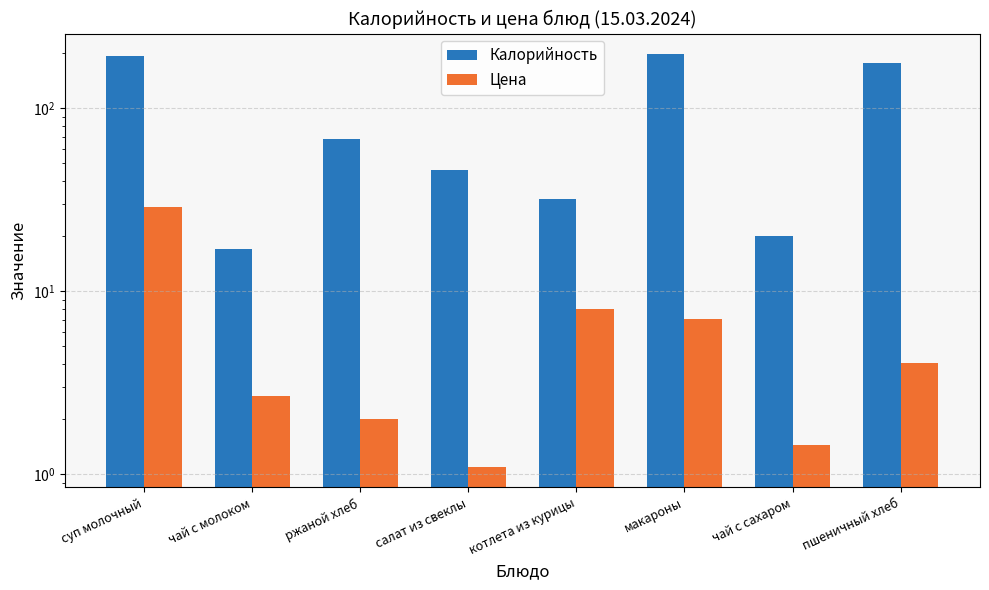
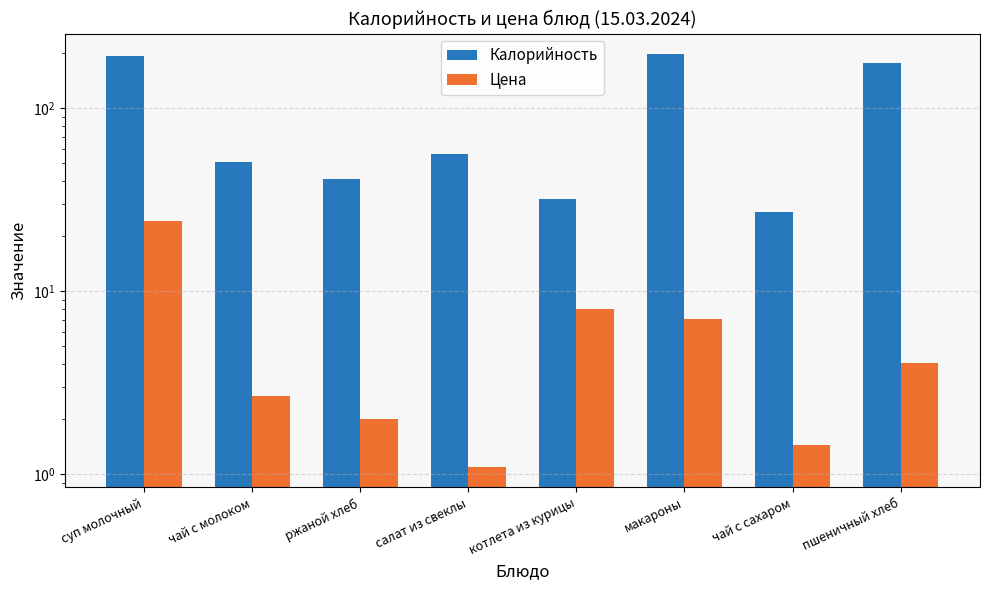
  {
    "Калорийность": {
      "суп молочный": 190,
-     "чай с молоком": 17,
-     "ржаной хлеб": 68,
-     "салат из свеклы": 46,
+     "чай с молоком": 51,
+     "ржаной хлеб": 41,
+     "салат из свеклы": 56,
      "котлета из курицы": 32,
      "макароны": 200,
-     "чай с сахаром": 20,
+     "чай с сахаром": 27,
      "пшеничный хлеб": 180
    },
    "Цена": {
-     "суп молочный": 29,
+     "суп молочный": 24,
      "чай с молоком": 2.7,
      "ржаной хлеб": 2,
      "салат из свеклы": 1.1,
      "котлета из курицы": 8,
      "макароны": 7,
      "чай с сахаром": 1.5,
      "пшеничный хлеб": 4
    }
  }
